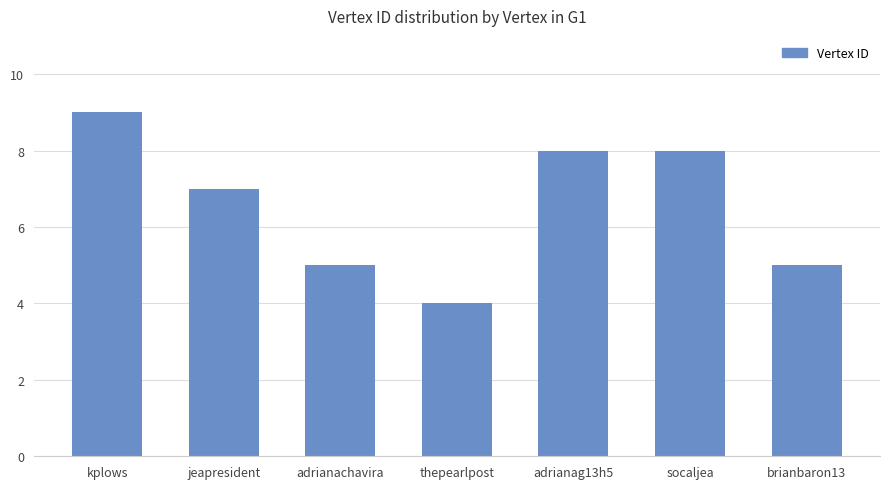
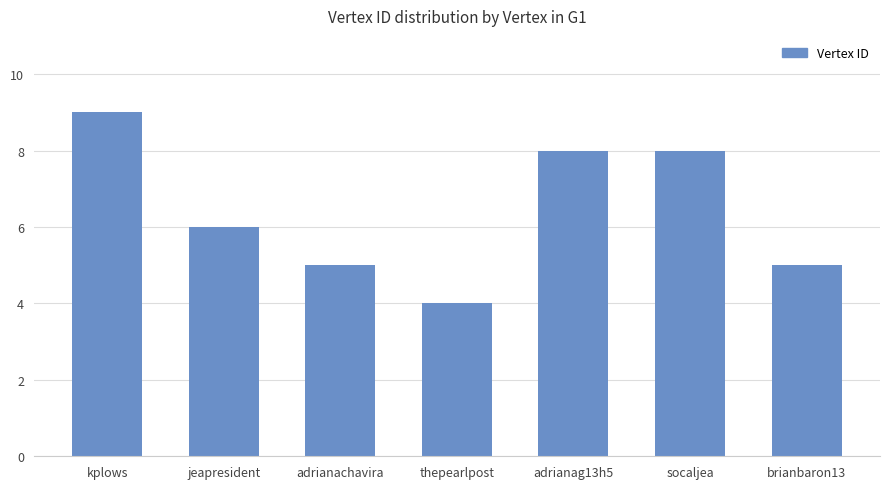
  {
    "kplows": 9,
-   "jeapresident": 7,
+   "jeapresident": 6,
    "adrianachavira": 5,
    "thepearlpost": 4,
    "adrianag13h5": 8,
    "socaljea": 8,
    "brianbaron13": 5
  }
